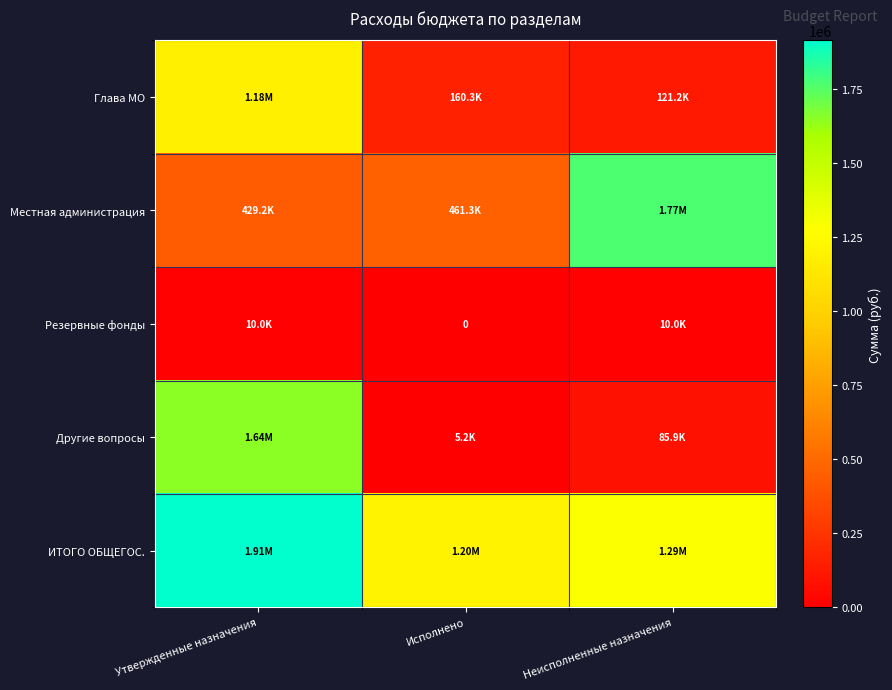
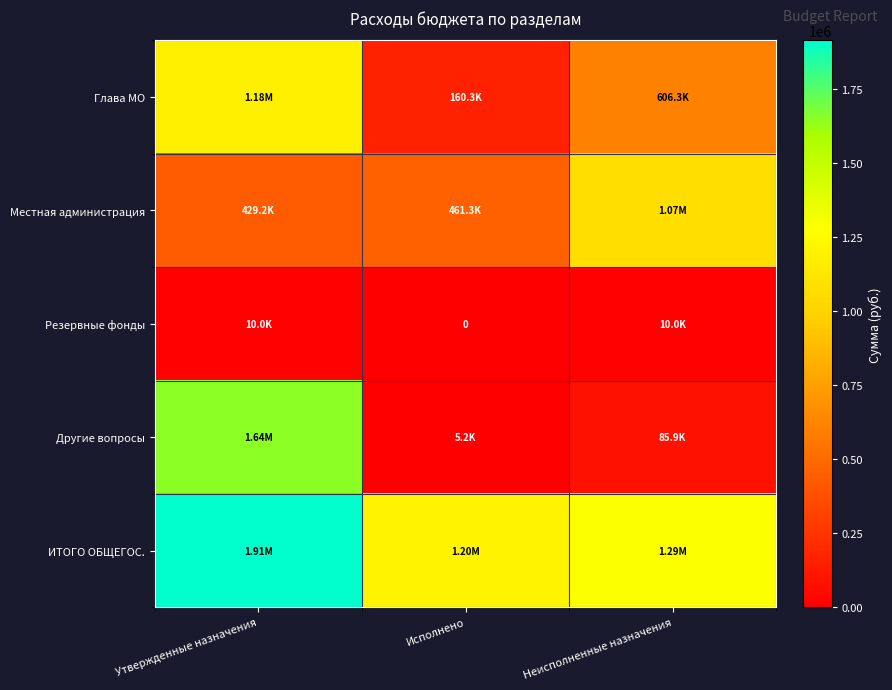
  {
    "Глава МО": {
      "Утвержденные назначения": "1.18M",
      "Исполнено": "160.3K",
-     "Неисполненные назначения": "121.2K"
+     "Неисполненные назначения": "606.3K"
    },
    "Местная администрация": {
      "Утвержденные назначения": "429.2K",
      "Исполнено": "461.3K",
-     "Неисполненные назначения": "1.77M"
+     "Неисполненные назначения": "1.07M"
    },
    "Резервные фонды": {
      "Утвержденные назначения": "10.0K",
      "Исполнено": "0",
      "Неисполненные назначения": "10.0K"
    },
    "Другие вопросы": {
      "Утвержденные назначения": "1.64M",
      "Исполнено": "5.2K",
      "Неисполненные назначения": "85.9K"
    },
    "ИТОГО ОБЩЕГОС.": {
      "Утвержденные назначения": "1.91M",
      "Исполнено": "1.20M",
      "Неисполненные назначения": "1.29M"
    }
  }
